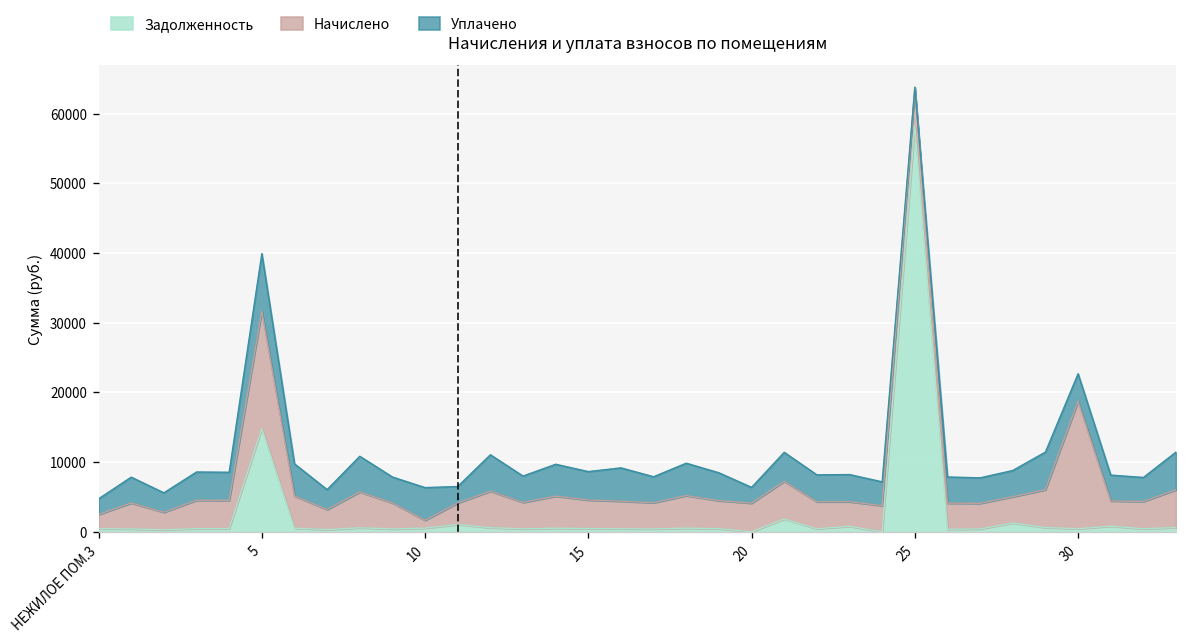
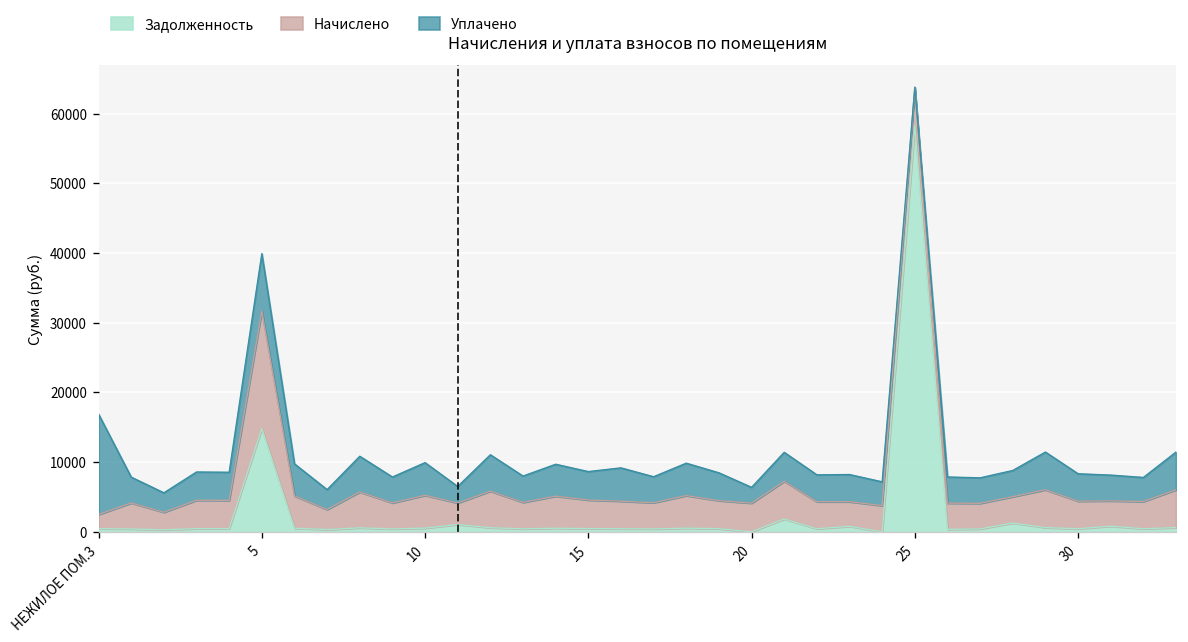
  {
    "Задолженность": {
      "НЕЖИЛОЕ ПОМ.3": 0,
      "5": 15000,
      "10": 1000,
      "15": 0,
      "20": 0,
      "25": 58000,
      "30": 0
    },
    "Начислено": {
      "НЕЖИЛОЕ ПОМ.3": 2000,
      "5": 17000,
-     "10": 1000,
+     "10": 5000,
      "15": 4000,
      "20": 4000,
-     "30": 18000
+     "30": 4000
    },
    "Уплачено": {
-     "НЕЖИЛОЕ ПОМ.3": 2000,
+     "НЕЖИЛОЕ ПОМ.3": 14000,
      "5": 8000,
      "10": 5000,
      "15": 4000,
      "20": 2000,
      "30": 4000
    }
  }
